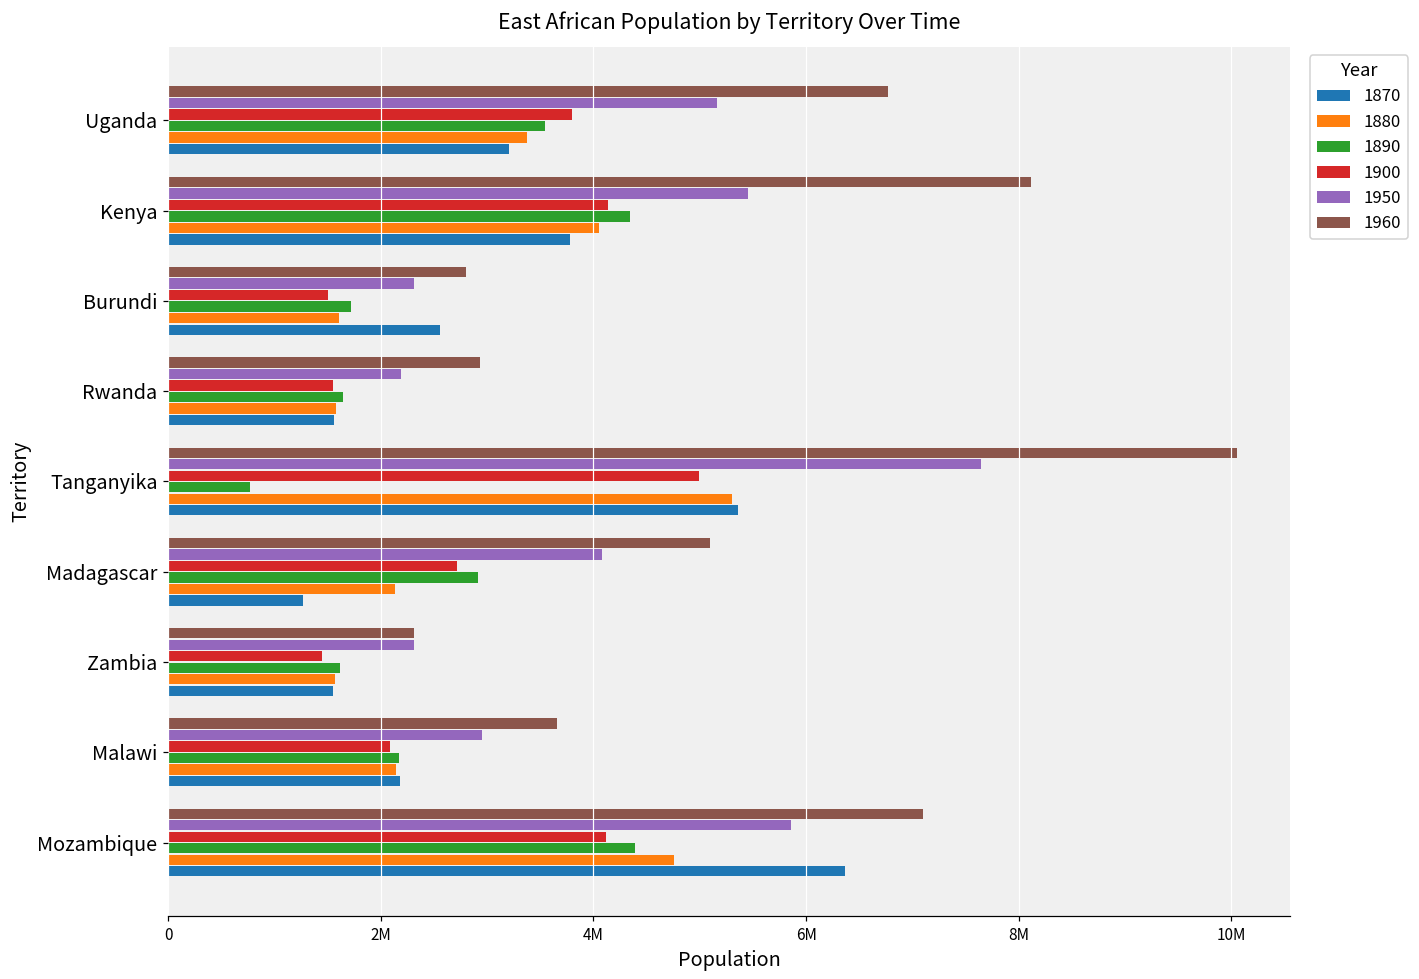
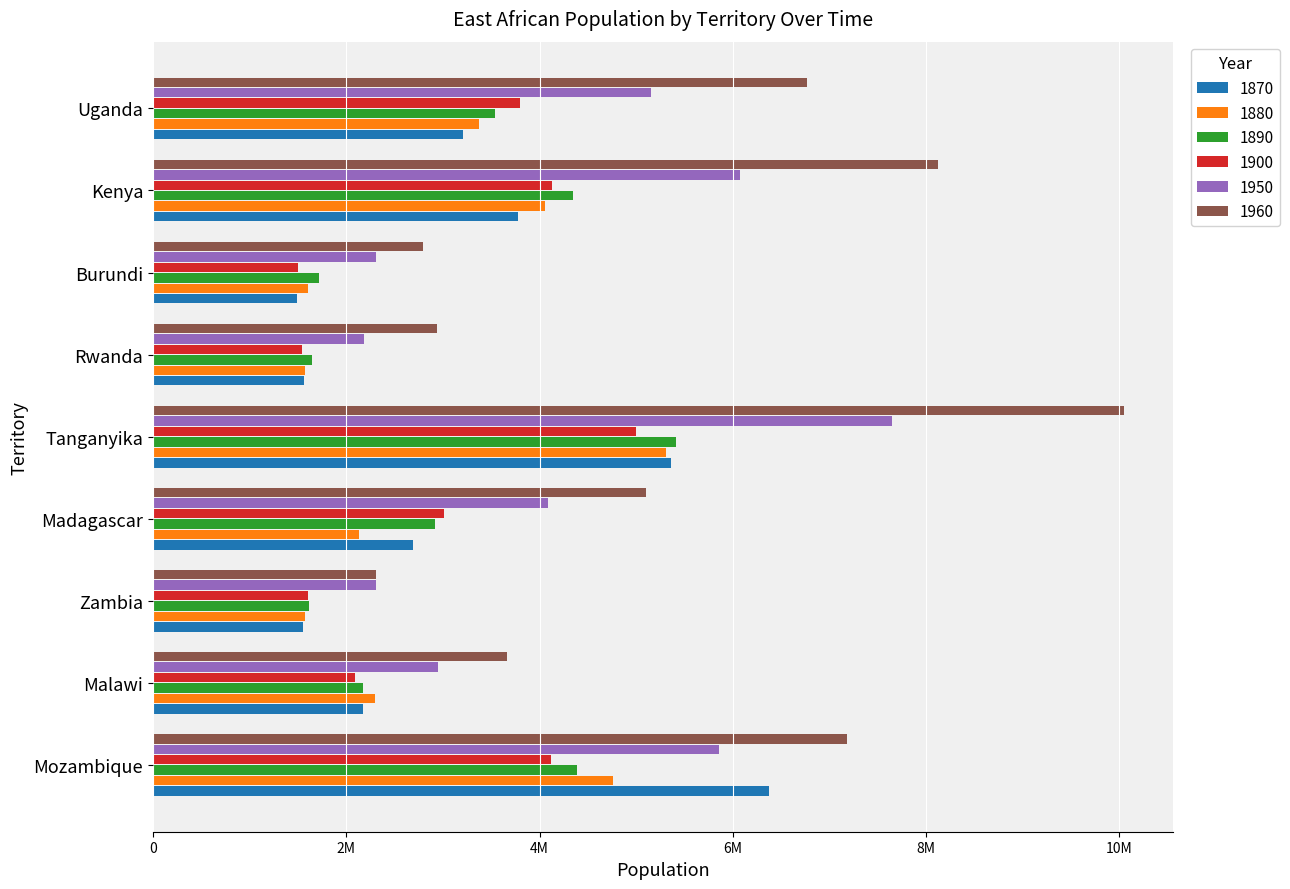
  {
    "1870": {
      "Uganda": 3200000,
      "Kenya": 3800000,
-     "Burundi": 2600000,
+     "Burundi": 1500000,
      "Rwanda": 1600000,
      "Tanganyika": 5400000,
-     "Madagascar": 1300000,
+     "Madagascar": 2700000,
      "Zambia": 1600000,
      "Malawi": 2200000,
      "Mozambique": 6400000
    },
    "1880": {
      "Uganda": 3400000,
      "Kenya": 4100000,
      "Burundi": 1600000,
      "Rwanda": 1600000,
      "Tanganyika": 5300000,
      "Madagascar": 2100000,
      "Zambia": 1600000,
-     "Malawi": 2100000,
+     "Malawi": 2300000,
      "Mozambique": 4800000
    },
    "1890": {
      "Uganda": 3500000,
      "Kenya": 4300000,
      "Burundi": 1700000,
      "Rwanda": 1600000,
-     "Tanganyika": 800000,
+     "Tanganyika": 5400000,
      "Madagascar": 2900000,
      "Zambia": 1600000,
      "Malawi": 2200000,
      "Mozambique": 4400000
    },
    "1900": {
      "Uganda": 3800000,
      "Kenya": 4100000,
      "Burundi": 1500000,
      "Rwanda": 1500000,
      "Tanganyika": 5000000,
-     "Madagascar": 2700000,
-     "Zambia": 1400000,
+     "Madagascar": 3000000,
+     "Zambia": 1600000,
      "Malawi": 2100000,
      "Mozambique": 4100000
    },
    "1950": {
      "Uganda": 5200000,
-     "Kenya": 5400000,
+     "Kenya": 6100000,
      "Burundi": 2300000,
      "Rwanda": 2200000,
      "Tanganyika": 7600000,
      "Madagascar": 4100000,
      "Zambia": 2300000,
      "Malawi": 3000000,
      "Mozambique": 5900000
    },
    "1960": {
      "Uganda": 6800000,
      "Kenya": 8100000,
      "Burundi": 2800000,
      "Rwanda": 2900000,
      "Tanganyika": 10100000,
      "Madagascar": 5100000,
      "Zambia": 2300000,
      "Malawi": 3700000,
-     "Mozambique": 7100000
+     "Mozambique": 7200000
    }
  }
